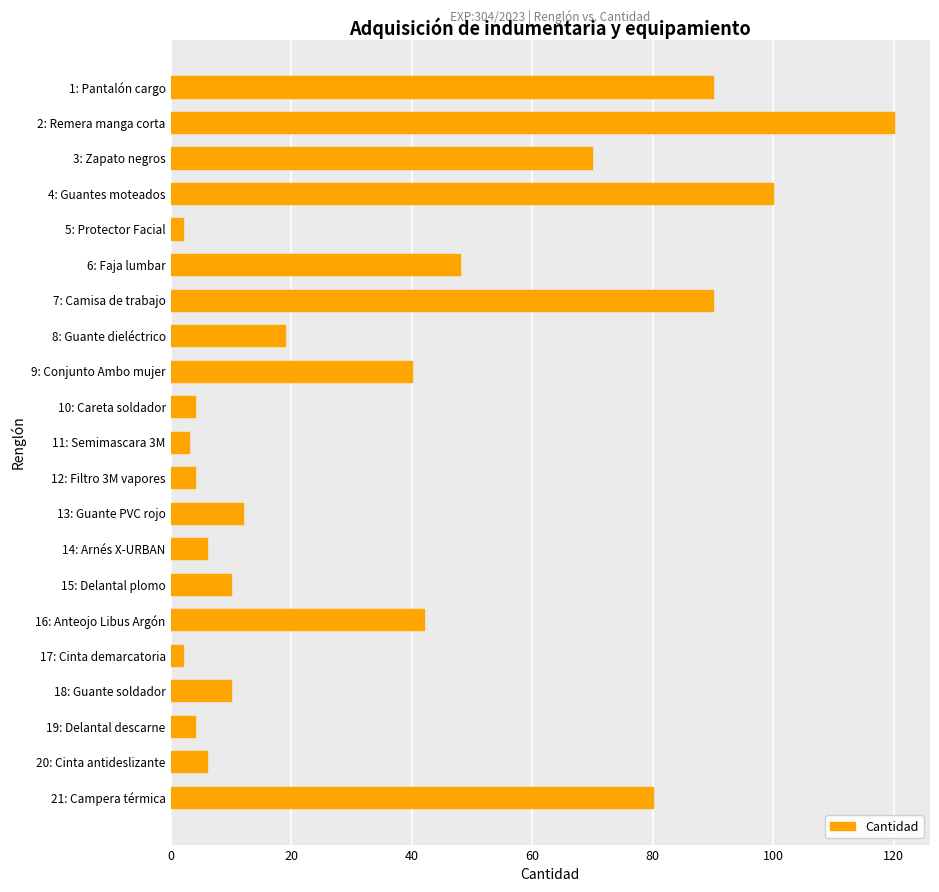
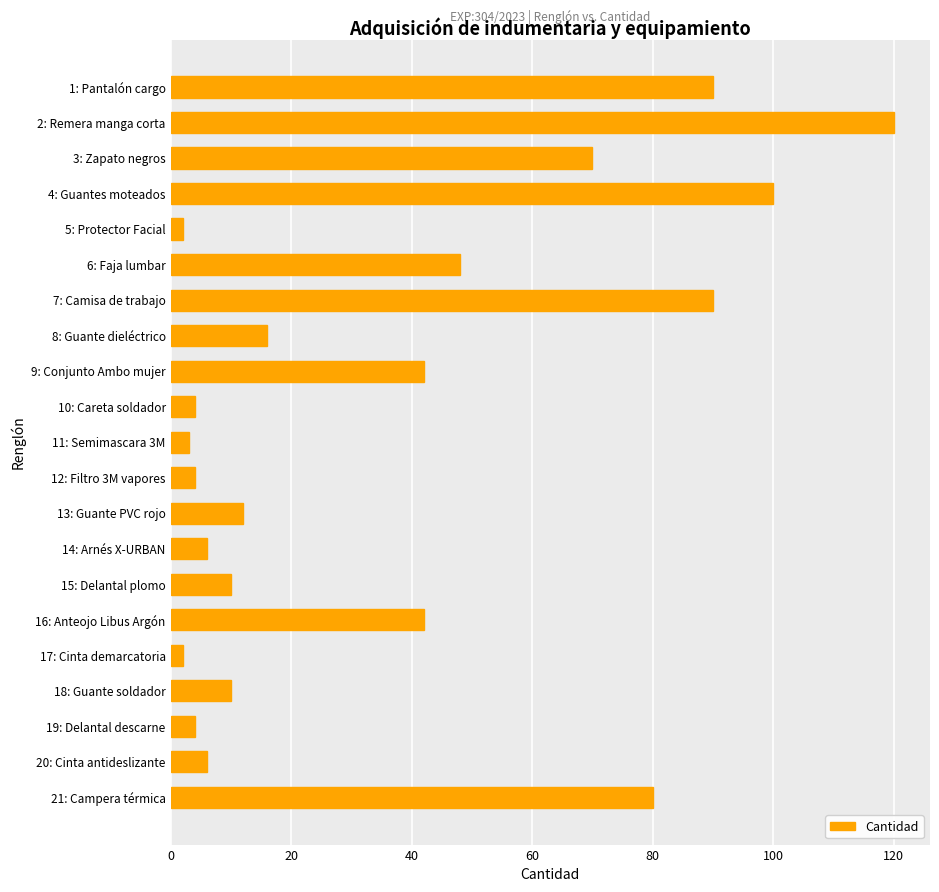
  {
    "1: Pantalón cargo": 90,
    "2: Remera manga corta": 120,
    "3: Zapato negros": 70,
    "4: Guantes moteados": 100,
    "5: Protector Facial": 2,
    "6: Faja lumbar": 48,
    "7: Camisa de trabajo": 90,
-   "8: Guante dieléctrico": 19,
-   "9: Conjunto Ambo mujer": 40,
+   "8: Guante dieléctrico": 16,
+   "9: Conjunto Ambo mujer": 42,
    "10: Careta soldador": 4,
    "11: Semimascara 3M": 3,
    "12: Filtro 3M vapores": 4,
    "13: Guante PVC rojo": 12,
    "14: Arnés X-URBAN": 6,
    "15: Delantal plomo": 10,
    "16: Anteojo Libus Argón": 42,
    "17: Cinta demarcatoria": 2,
    "18: Guante soldador": 10,
    "19: Delantal descarne": 4,
    "20: Cinta antideslizante": 6,
    "21: Campera térmica": 80
  }
